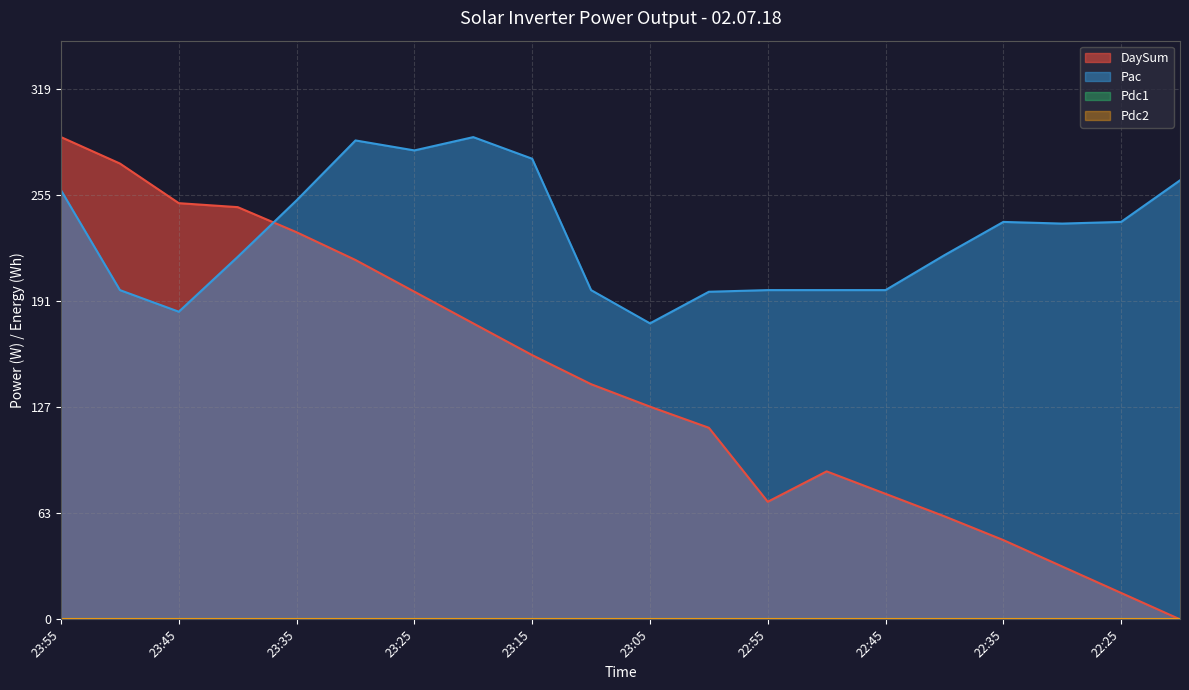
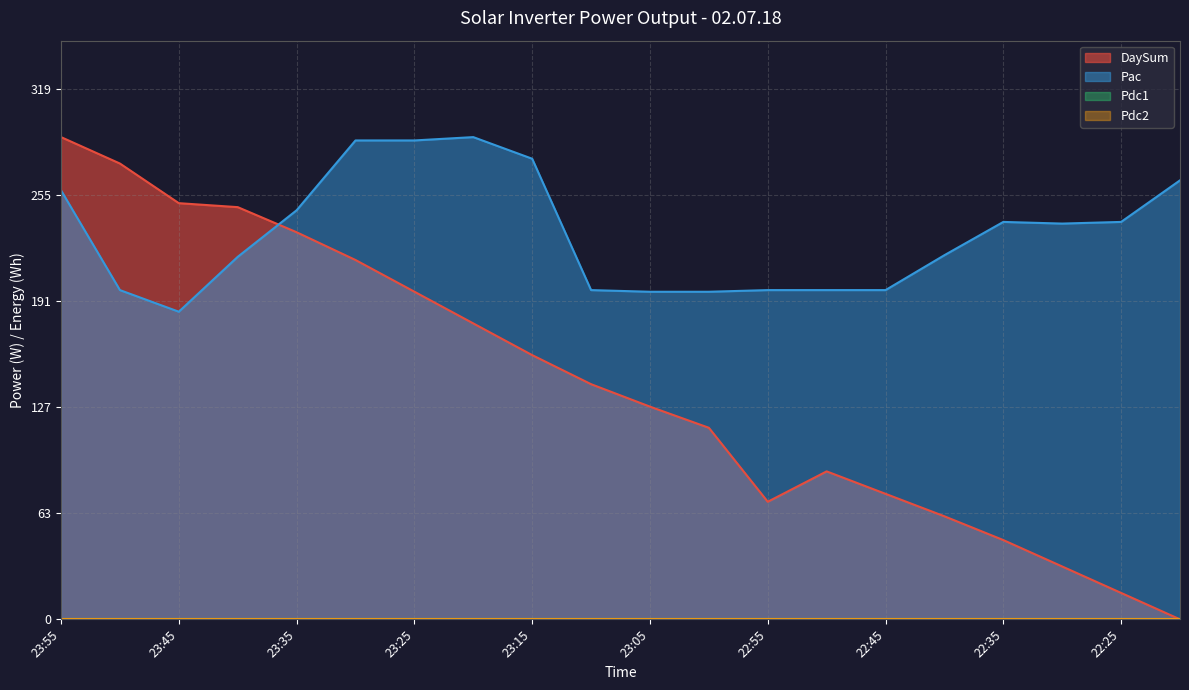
  {
    "DaySum": {
      "23:55": 290,
      "23:45": 250,
      "23:35": 233,
      "23:25": 197,
      "23:15": 159,
      "23:05": 128,
      "22:55": 71,
      "22:45": 75,
      "22:35": 48,
      "22:25": 16
    },
    "Pac": {
      "23:55": 258,
      "23:45": 185,
-     "23:35": 252,
-     "23:25": 282,
+     "23:35": 246,
+     "23:25": 288,
      "23:15": 277,
-     "23:05": 178,
+     "23:05": 197,
      "22:55": 198,
      "22:45": 198,
      "22:35": 239,
      "22:25": 239
    },
    "Pdc2": {
      "23:55": 0,
      "23:45": 0,
      "23:35": 0,
      "23:25": 0,
      "23:15": 0,
      "23:05": 0,
      "22:55": 0,
      "22:45": 0,
      "22:35": 0,
      "22:25": 0
    }
  }
